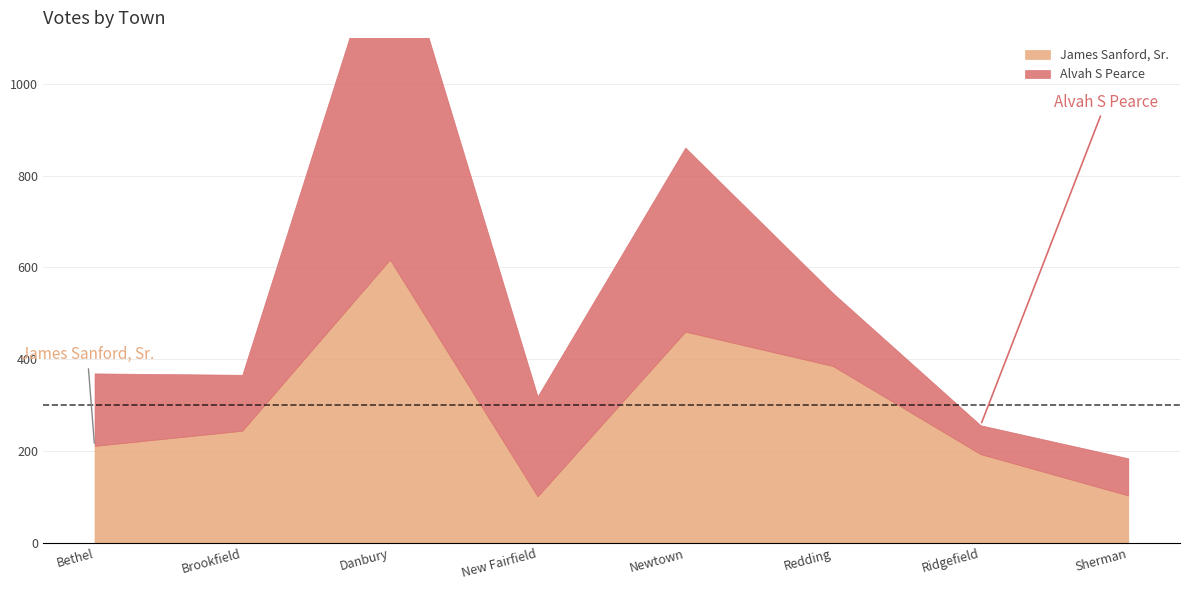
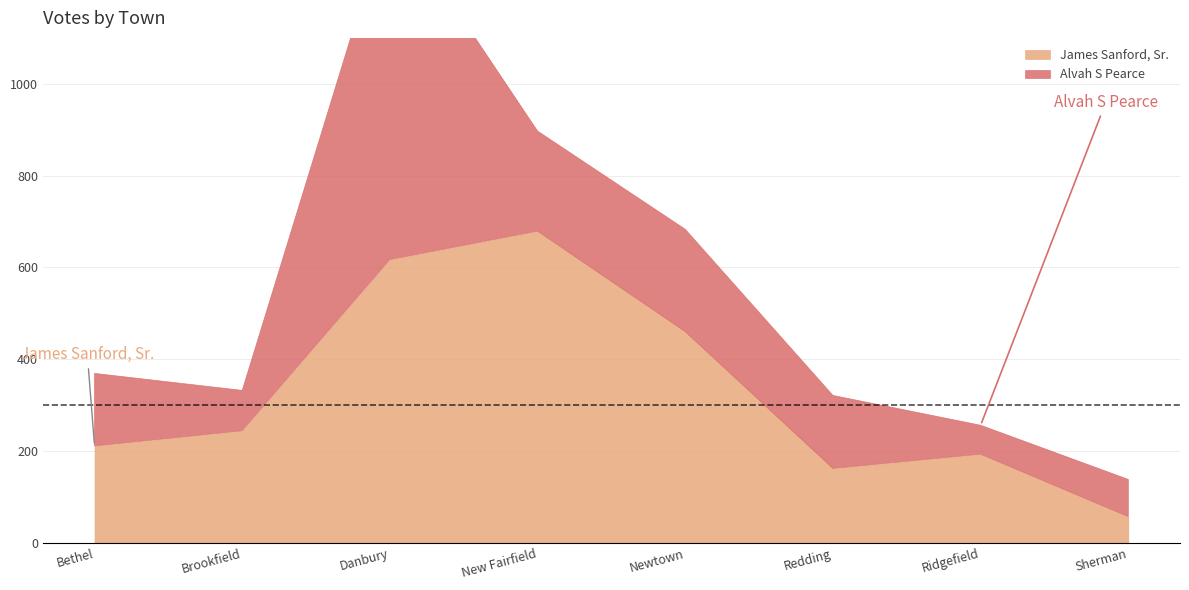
  {
    "James Sanford, Sr.": {
      "Bethel": 210,
      "Brookfield": 240,
      "Danbury": 620,
-     "New Fairfield": 100,
+     "New Fairfield": 680,
      "Newtown": 460,
-     "Redding": 390,
+     "Redding": 160,
      "Ridgefield": 190,
-     "Sherman": 100
+     "Sherman": 60
    },
    "Alvah S Pearce": {
      "Bethel": 160,
-     "Brookfield": 120,
+     "Brookfield": 90,
      "New Fairfield": 220,
-     "Newtown": 400,
+     "Newtown": 220,
      "Redding": 160,
      "Ridgefield": 60,
      "Sherman": 80
    }
  }
